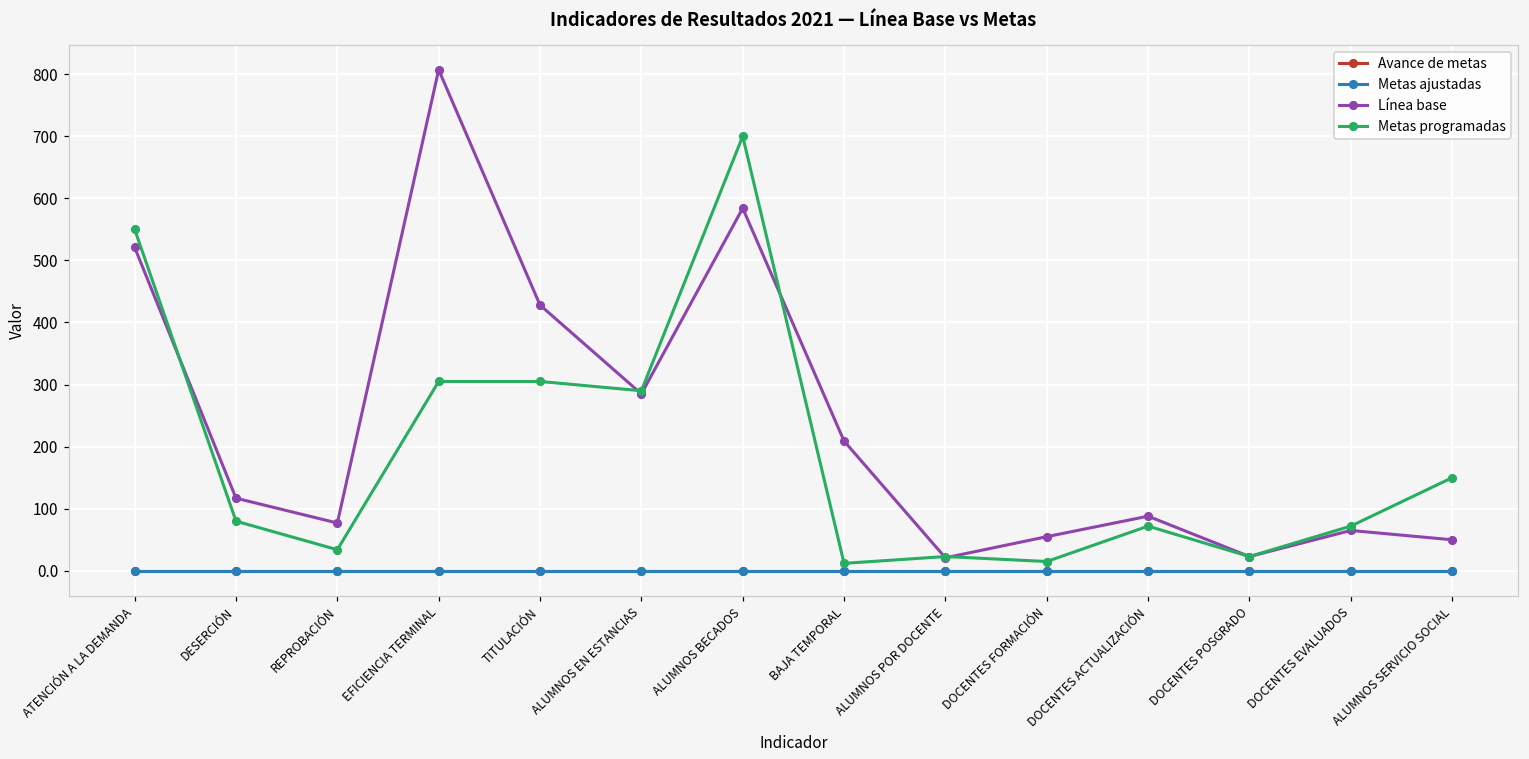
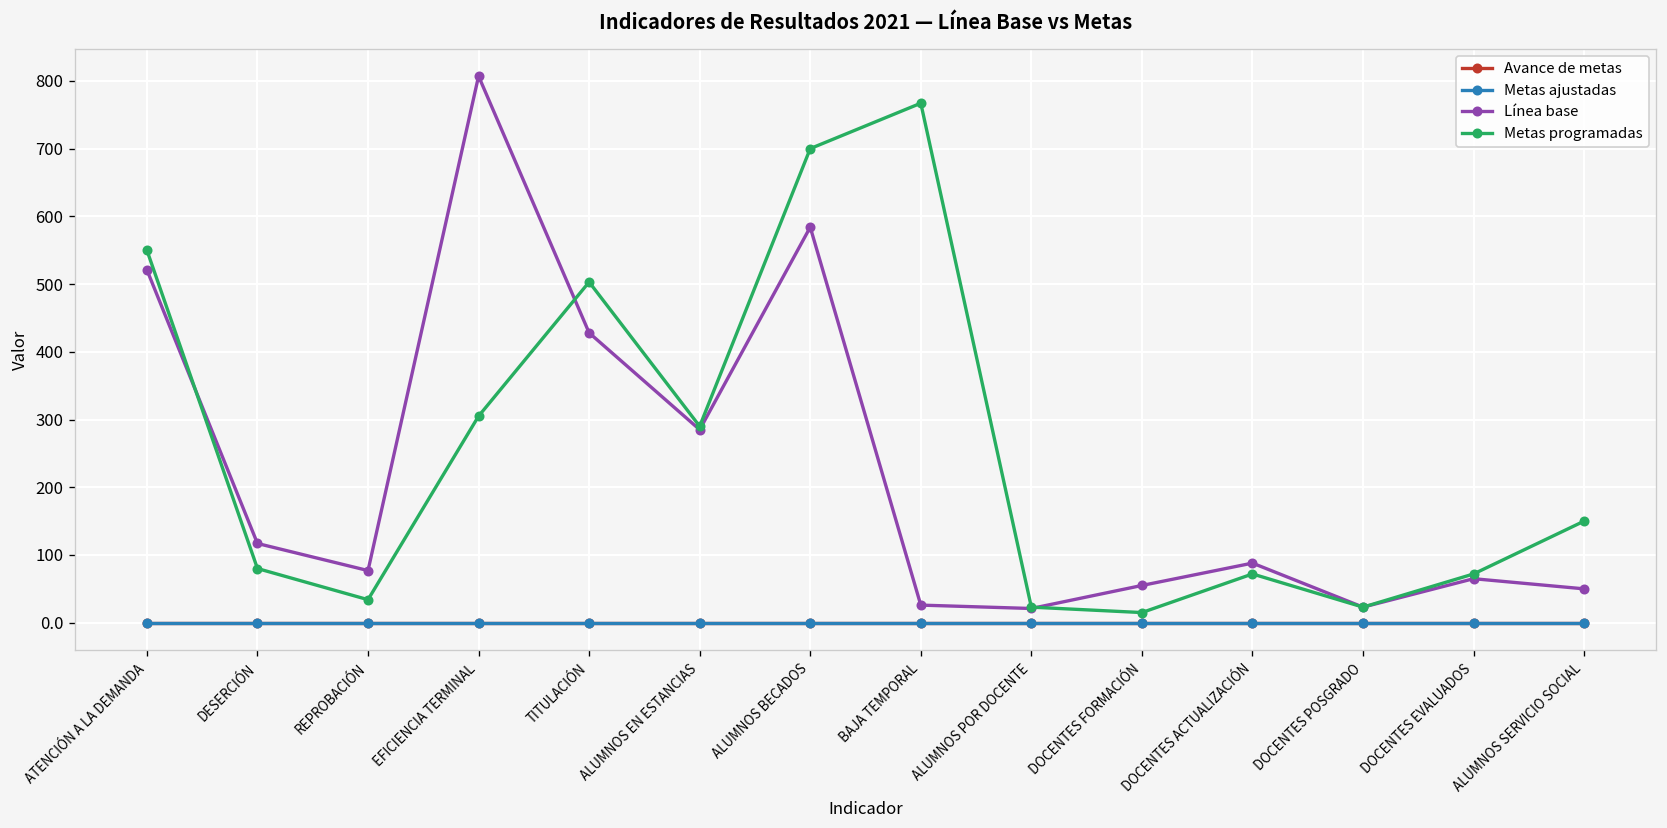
  {
    "Metas ajustadas": {
      "ATENCIÓN A LA DEMANDA": 0,
      "DESERCIÓN": 0,
      "REPROBACIÓN": 0,
      "EFICIENCIA TERMINAL": 0,
      "TITULACIÓN": 0,
      "ALUMNOS EN ESTANCIAS": 0,
      "ALUMNOS BECADOS": 0,
      "BAJA TEMPORAL": 0,
      "ALUMNOS POR DOCENTE": 0,
      "DOCENTES FORMACIÓN": 0,
      "DOCENTES ACTUALIZACIÓN": 0,
      "DOCENTES POSGRADO": 0,
      "DOCENTES EVALUADOS": 0,
      "ALUMNOS SERVICIO SOCIAL": 0
    },
    "Línea base": {
      "ATENCIÓN A LA DEMANDA": 520,
      "DESERCIÓN": 120,
      "REPROBACIÓN": 80,
      "EFICIENCIA TERMINAL": 810,
      "TITULACIÓN": 430,
      "ALUMNOS EN ESTANCIAS": 290,
      "ALUMNOS BECADOS": 580,
-     "BAJA TEMPORAL": 210,
+     "BAJA TEMPORAL": 30,
      "DOCENTES FORMACIÓN": 60,
      "DOCENTES ACTUALIZACIÓN": 90,
      "DOCENTES EVALUADOS": 70,
      "ALUMNOS SERVICIO SOCIAL": 50
    },
    "Metas programadas": {
      "ATENCIÓN A LA DEMANDA": 550,
      "DESERCIÓN": 80,
      "REPROBACIÓN": 30,
      "EFICIENCIA TERMINAL": 310,
-     "TITULACIÓN": 310,
+     "TITULACIÓN": 500,
      "ALUMNOS EN ESTANCIAS": 290,
      "ALUMNOS BECADOS": 700,
-     "BAJA TEMPORAL": 10,
+     "BAJA TEMPORAL": 770,
      "DOCENTES FORMACIÓN": 20,
      "DOCENTES ACTUALIZACIÓN": 70,
      "DOCENTES EVALUADOS": 70,
      "ALUMNOS SERVICIO SOCIAL": 150
    }
  }
